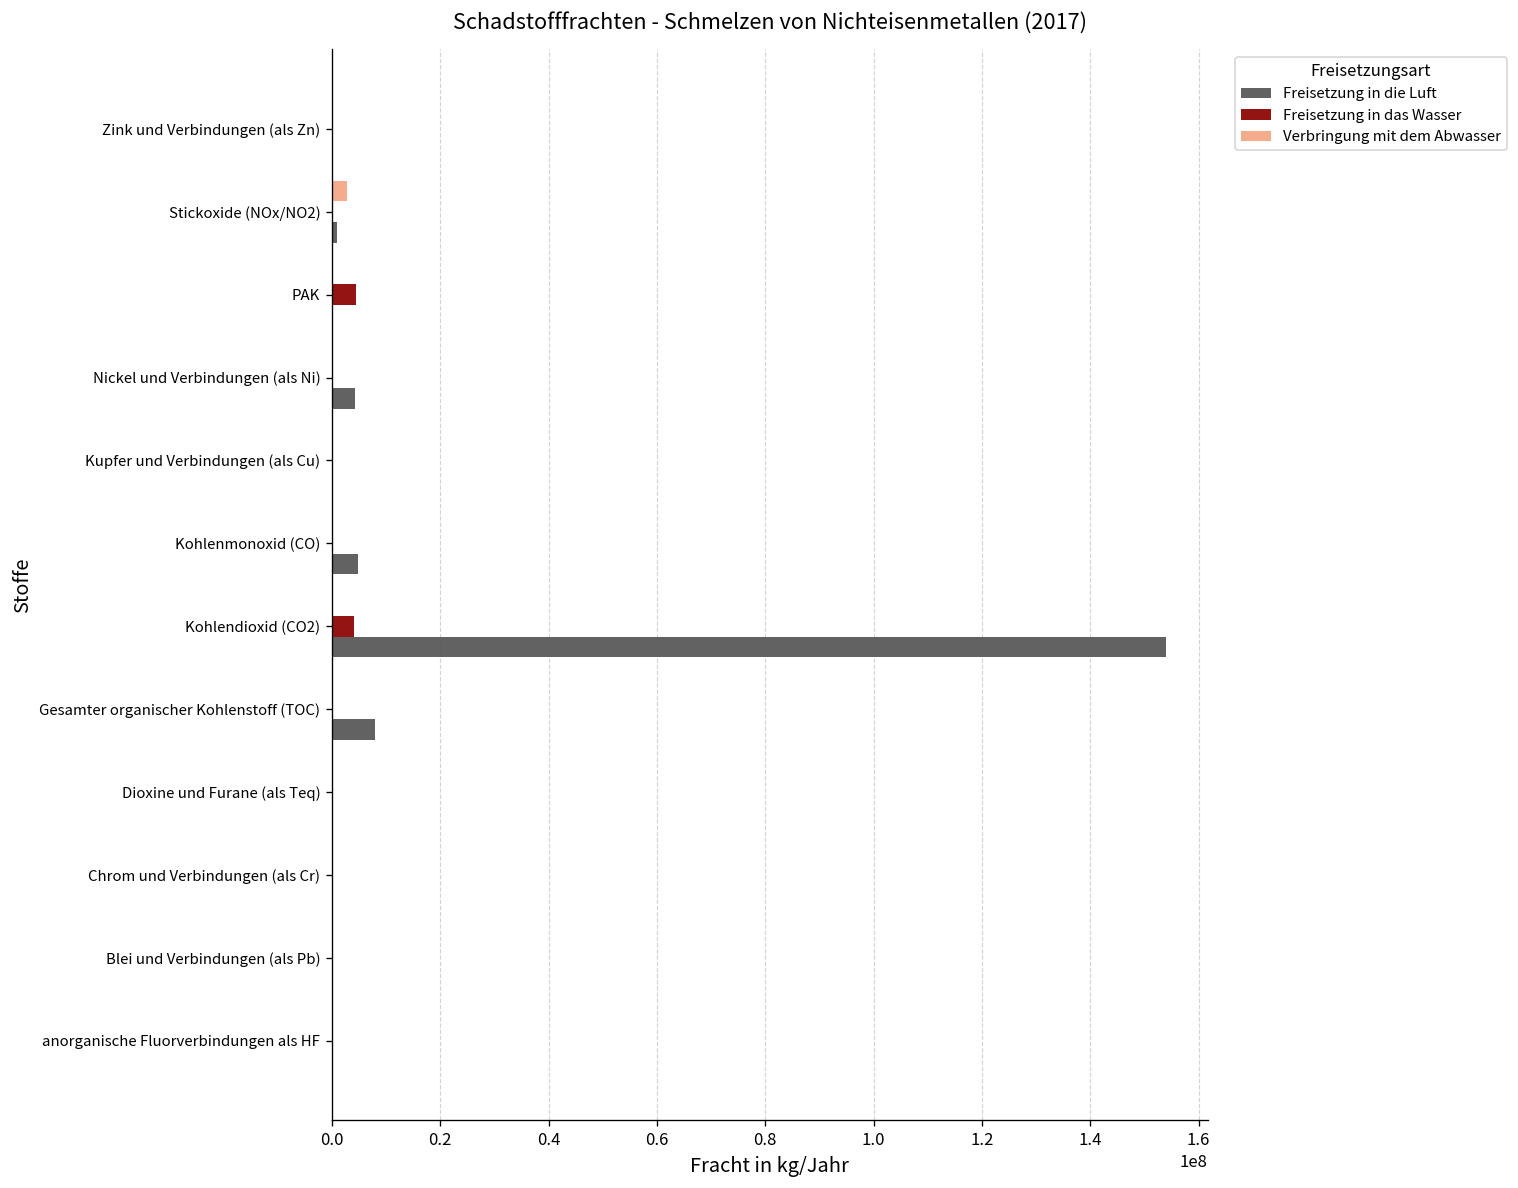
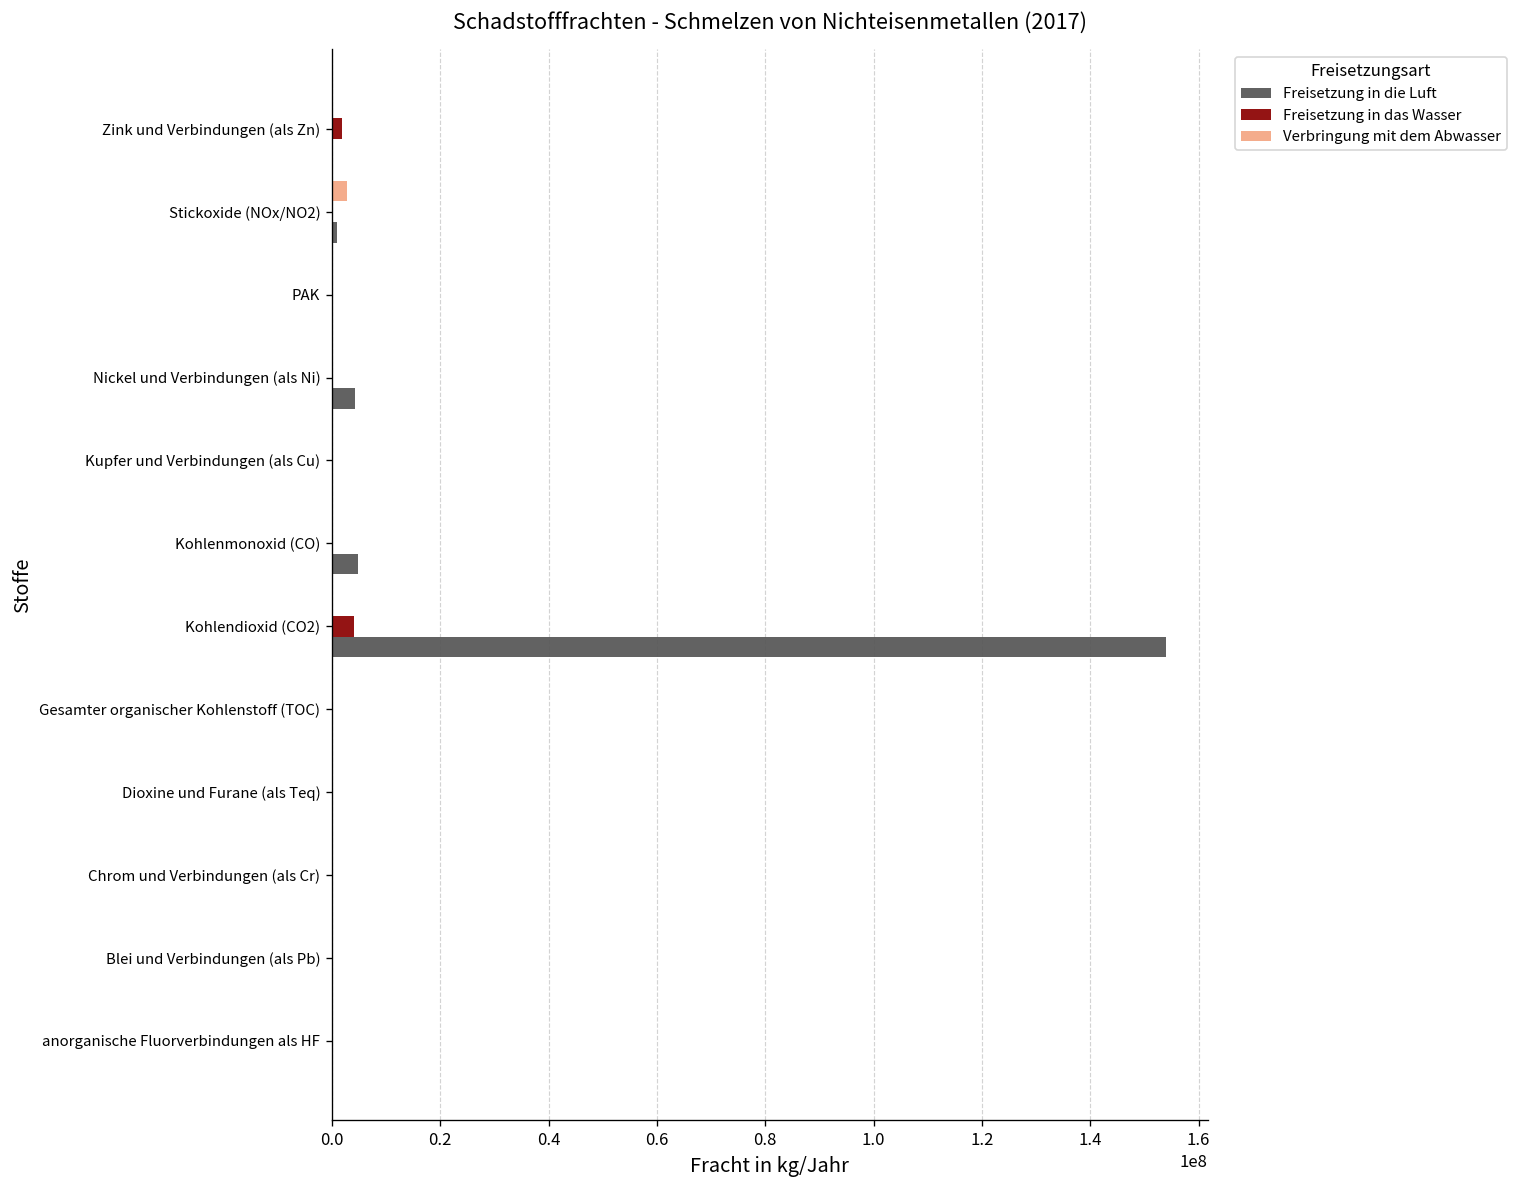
  {
    "Freisetzung in die Luft": {
      "Zink und Verbindungen (als Zn)": 0,
      "Stickoxide (NOx/NO2)": 1000000,
      "PAK": 0,
      "Nickel und Verbindungen (als Ni)": 4000000,
      "Kohlenmonoxid (CO)": 5000000,
      "Kohlendioxid (CO2)": 154000000,
-     "Gesamter organischer Kohlenstoff (TOC)": 8000000,
+     "Gesamter organischer Kohlenstoff (TOC)": 0,
      "Dioxine und Furane (als Teq)": 0,
      "Blei und Verbindungen (als Pb)": 0
    },
    "Freisetzung in das Wasser": {
-     "Zink und Verbindungen (als Zn)": 0,
+     "Zink und Verbindungen (als Zn)": 2000000,
      "Stickoxide (NOx/NO2)": 0,
-     "PAK": 4000000,
+     "PAK": 0,
      "Kohlenmonoxid (CO)": 0,
      "Kohlendioxid (CO2)": 4000000,
      "Gesamter organischer Kohlenstoff (TOC)": 0,
      "Dioxine und Furane (als Teq)": 0,
      "Chrom und Verbindungen (als Cr)": 0,
      "anorganische Fluorverbindungen als HF": 0
    },
    "Verbringung mit dem Abwasser": {
      "Stickoxide (NOx/NO2)": 3000000,
      "Kupfer und Verbindungen (als Cu)": 0,
      "Kohlenmonoxid (CO)": 0,
      "Kohlendioxid (CO2)": 0,
      "Dioxine und Furane (als Teq)": 0,
      "Chrom und Verbindungen (als Cr)": 0,
      "Blei und Verbindungen (als Pb)": 0,
      "anorganische Fluorverbindungen als HF": 0
    }
  }
